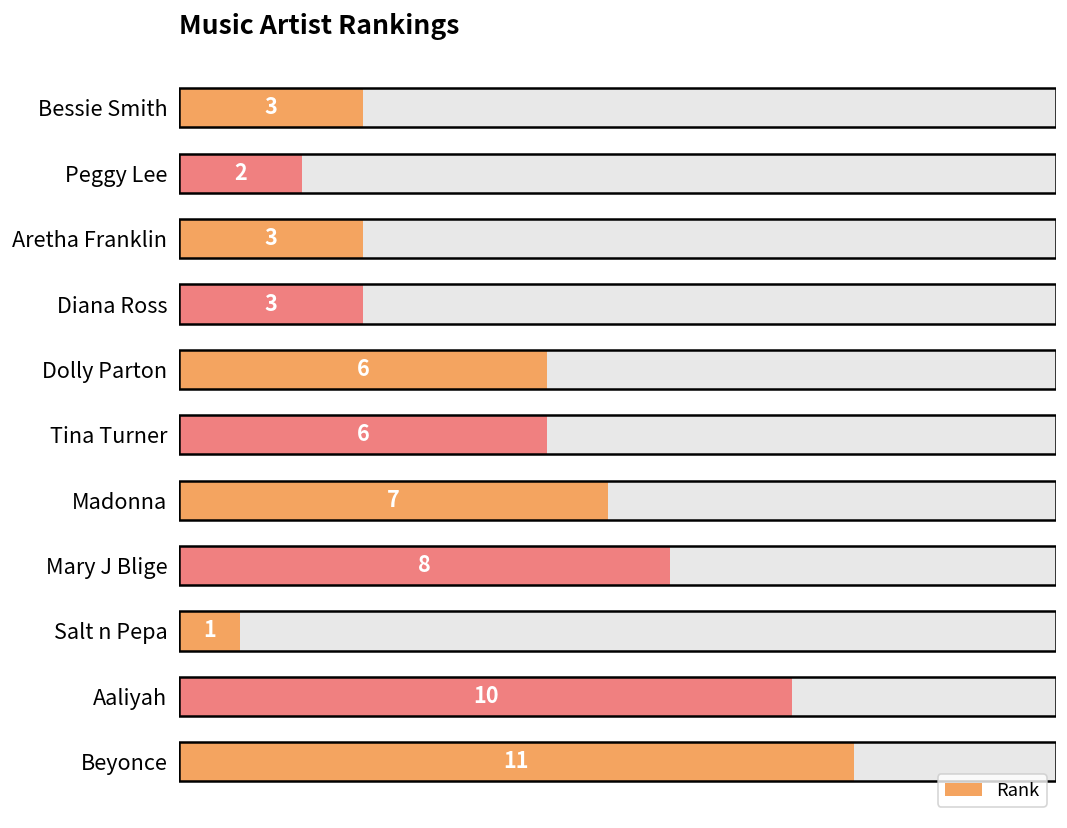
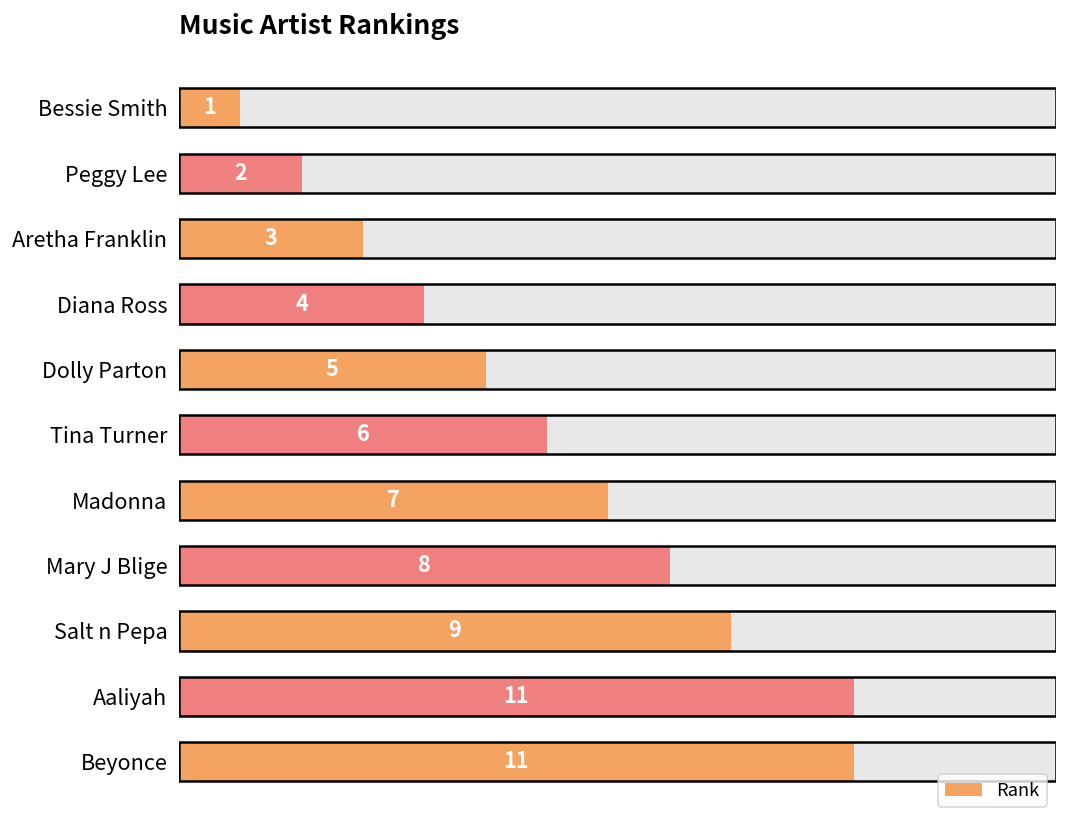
  {
    "Rank": {
-     "Bessie Smith": 3,
-     "Diana Ross": 3,
-     "Dolly Parton": 6,
-     "Salt n Pepa": 1,
-     "Aaliyah": 10
+     "Bessie Smith": 1,
+     "Diana Ross": 4,
+     "Dolly Parton": 5,
+     "Salt n Pepa": 9,
+     "Aaliyah": 11
    }
  }
